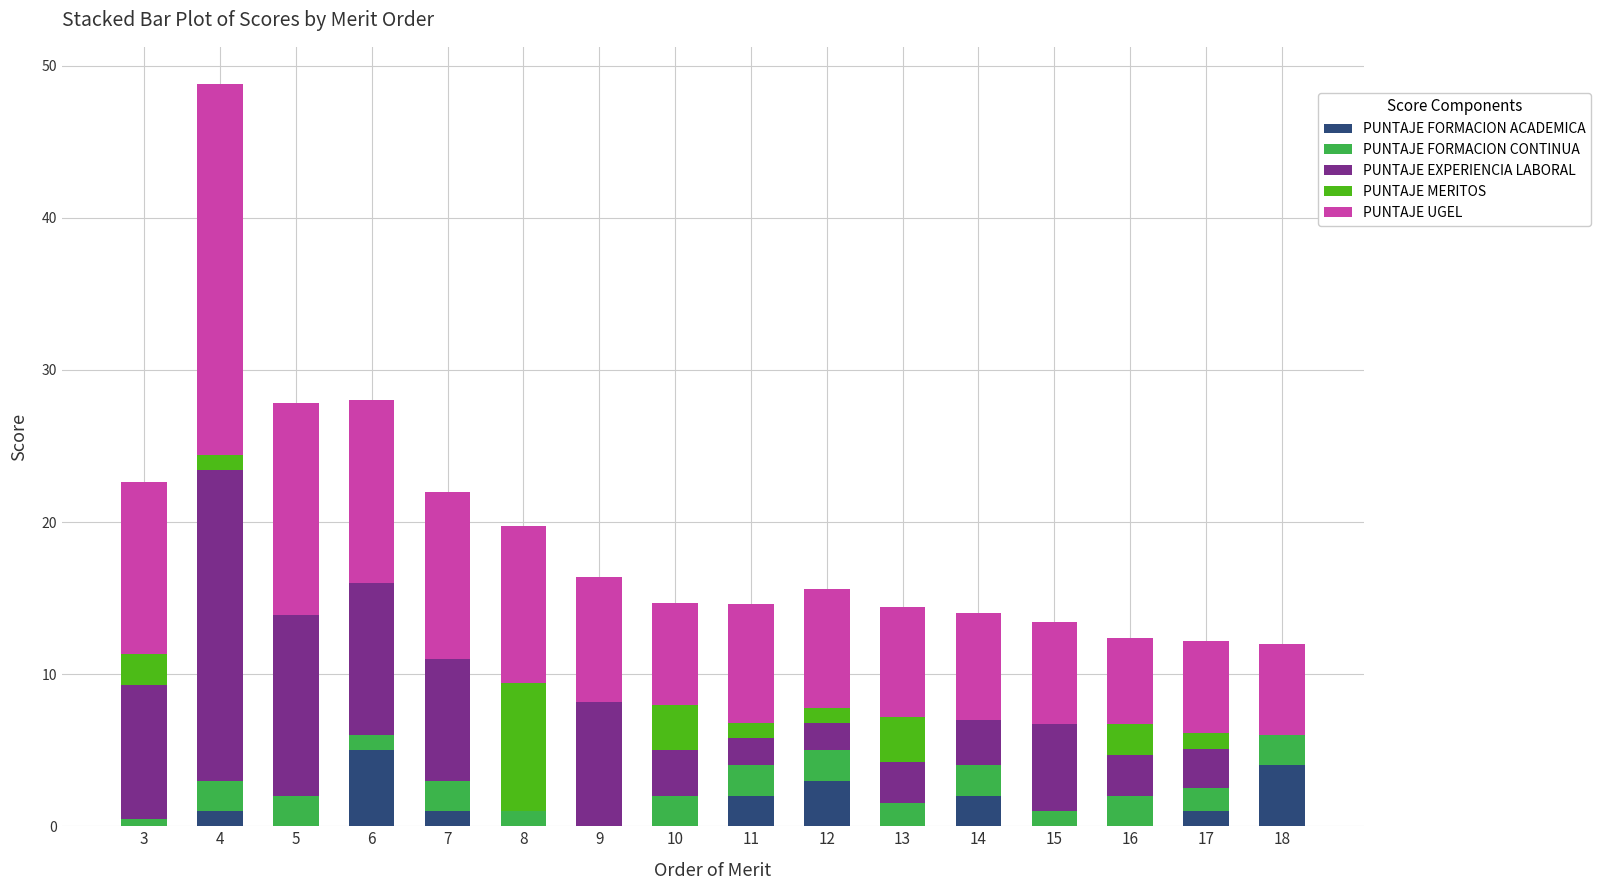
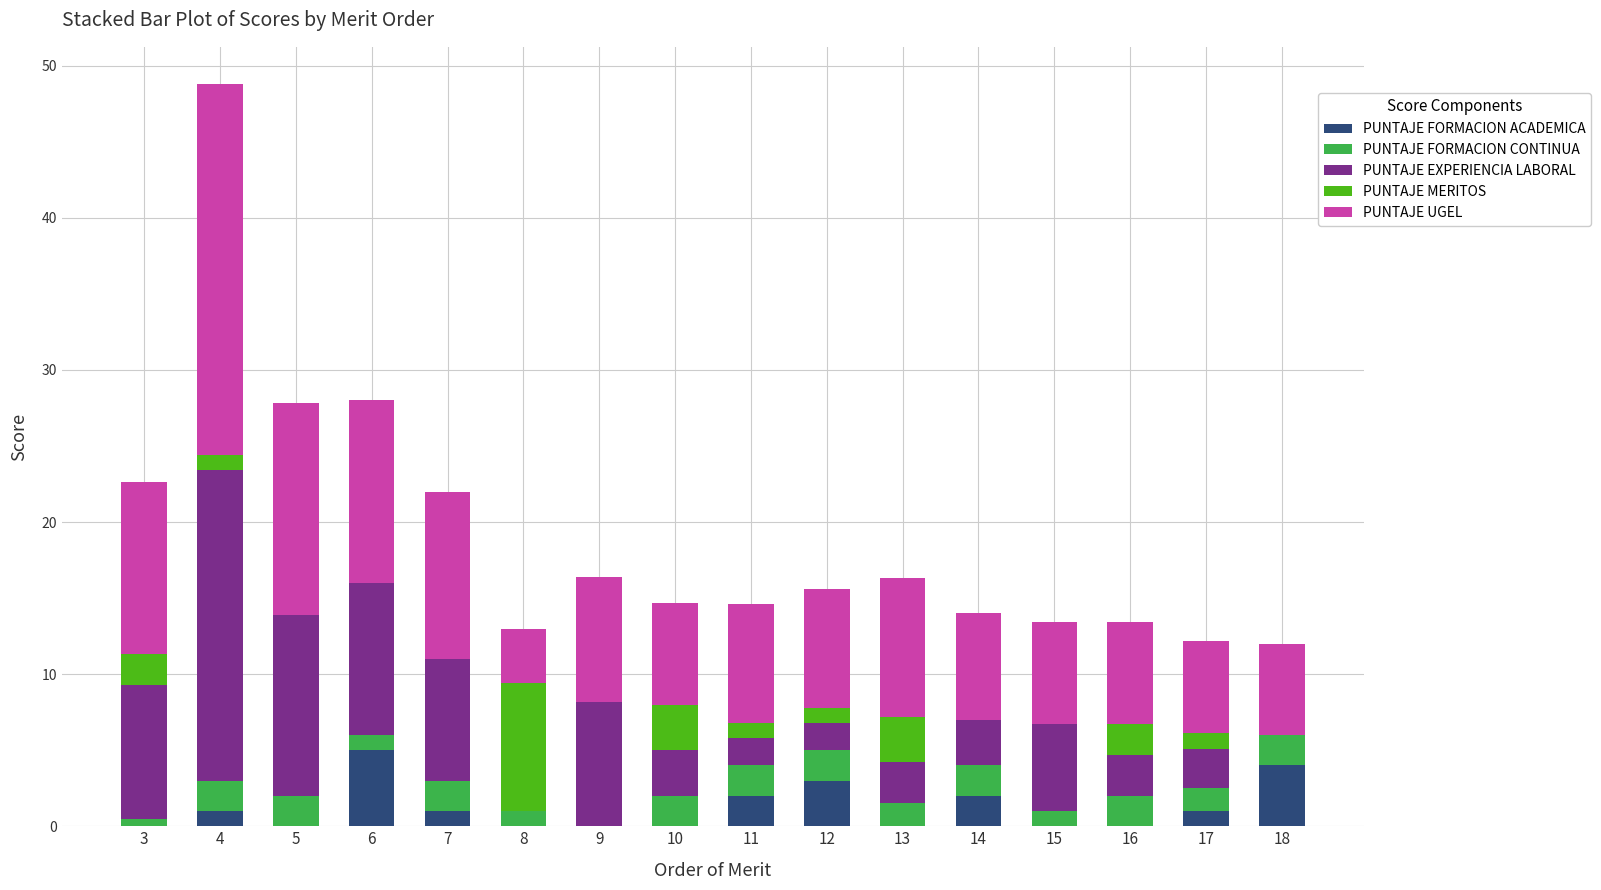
  {
    "PUNTAJE FORMACION ACADEMICA": {
      "3": 0.0,
      "4": 1.0,
      "5": 0.0,
      "6": 5.0,
      "7": 1.0,
      "8": 0.0,
      "9": 0.0,
      "10": 0.0,
      "11": 2.0,
      "12": 3.0,
      "13": 0.0,
      "14": 2.0,
      "15": 0.0,
      "16": 0.0,
      "17": 1.0,
      "18": 4.0
    },
    "PUNTAJE EXPERIENCIA LABORAL": {
      "3": 8.8,
      "4": 20.4,
      "5": 11.9,
      "6": 10.0,
      "7": 8.0,
      "8": 0.0,
      "9": 8.2,
      "10": 3.0,
      "11": 1.8,
      "12": 1.8,
      "13": 2.7,
      "14": 3.0,
      "15": 5.7,
      "16": 2.7,
      "17": 2.6,
      "18": 0.0
    },
    "PUNTAJE UGEL": {
      "3": 11.3,
      "4": 24.4,
      "5": 13.9,
      "6": 12.0,
      "7": 11.0,
-     "8": 10.3,
+     "8": 3.5,
      "9": 8.2,
      "10": 6.7,
      "11": 7.8,
      "12": 7.8,
-     "13": 7.2,
+     "13": 9.1,
      "14": 7.0,
      "15": 6.7,
-     "16": 5.7,
+     "16": 6.7,
      "17": 6.1,
      "18": 6.0
    }
  }
